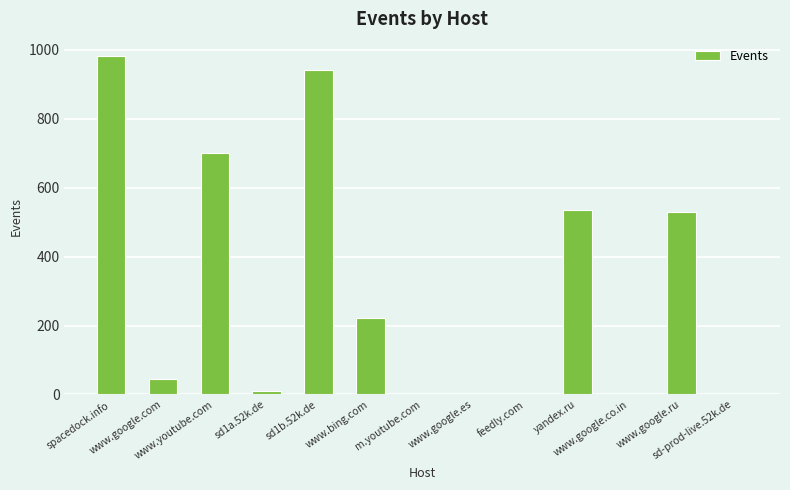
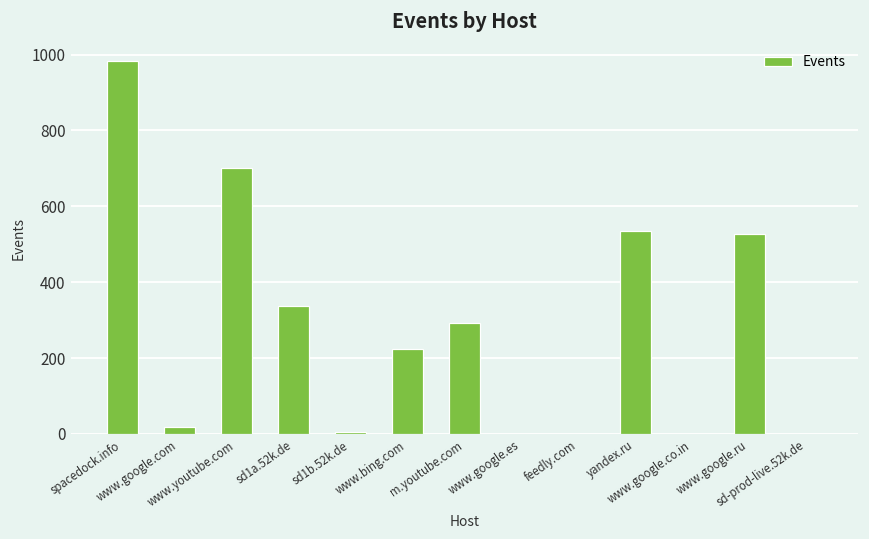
  {
    "spacedock.info": 980,
-   "www.google.com": 40,
+   "www.google.com": 20,
    "www.youtube.com": 700,
-   "sd1a.52k.de": 10,
-   "sd1b.52k.de": 940,
+   "sd1a.52k.de": 340,
+   "sd1b.52k.de": 0,
    "www.bing.com": 220,
-   "m.youtube.com": 0,
+   "m.youtube.com": 290,
    "yandex.ru": 540,
    "www.google.ru": 530
  }
